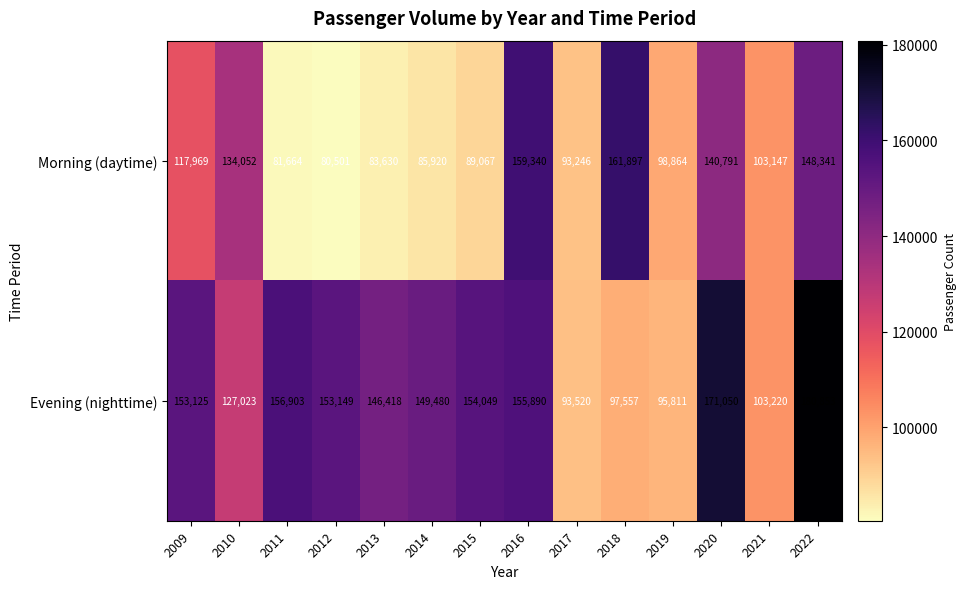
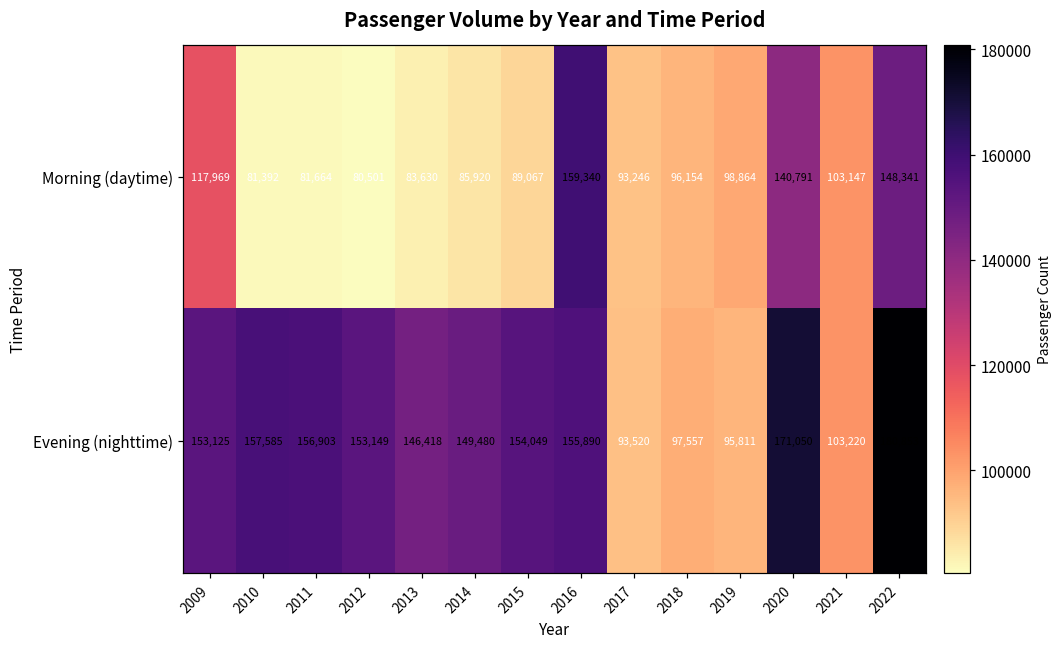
  {
    "Morning (daytime)": {
      "2009": "117,969",
-     "2010": "134,052",
+     "2010": "81,392",
      "2011": "81,664",
      "2012": "80,501",
      "2013": "83,630",
      "2014": "85,920",
      "2015": "89,067",
      "2016": "159,340",
      "2017": "93,246",
-     "2018": "161,897",
+     "2018": "96,154",
      "2019": "98,864",
      "2020": "140,791",
      "2021": "103,147",
      "2022": "148,341"
    },
    "Evening (nighttime)": {
      "2009": "153,125",
-     "2010": "127,023",
+     "2010": "157,585",
      "2011": "156,903",
      "2012": "153,149",
      "2013": "146,418",
      "2014": "149,480",
      "2015": "154,049",
      "2016": "155,890",
      "2017": "93,520",
      "2018": "97,557",
      "2019": "95,811",
      "2020": "171,050",
      "2021": "103,220"
    }
  }
